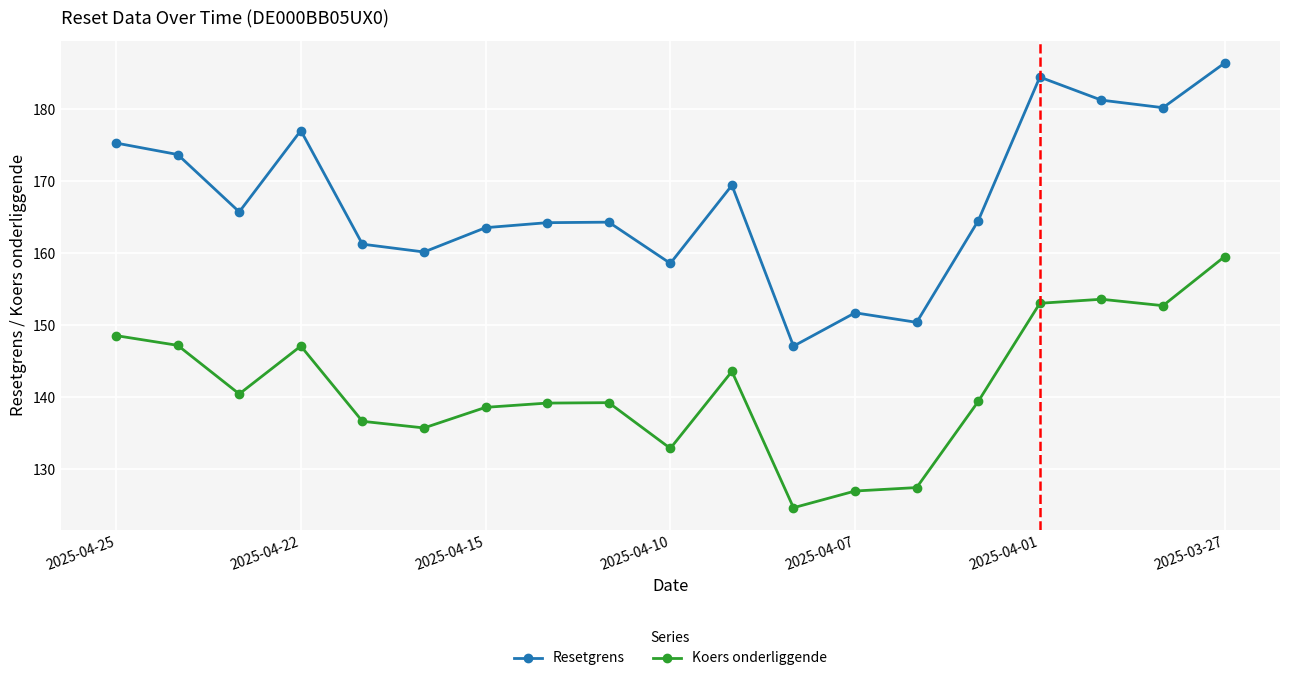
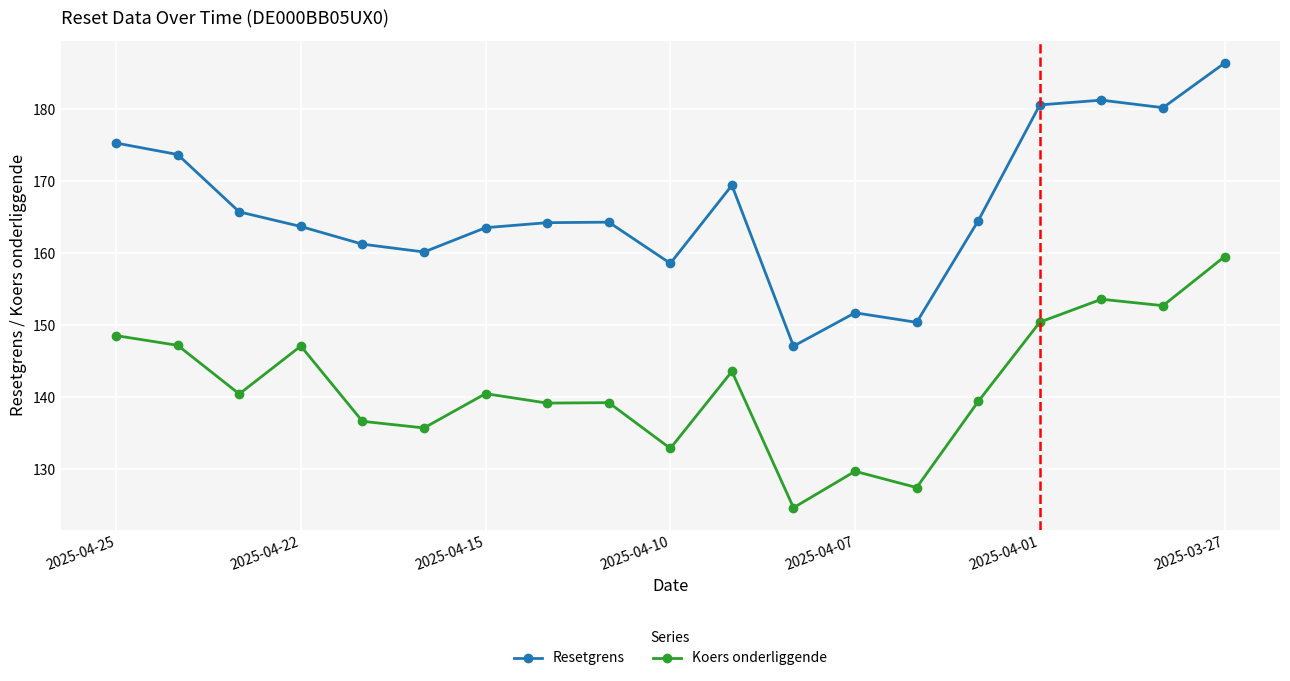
  {
    "Resetgrens": {
      "2025-04-25": 175,
-     "2025-04-22": 177,
+     "2025-04-22": 164,
      "2025-04-15": 164,
      "2025-04-10": 159,
      "2025-04-07": 152,
-     "2025-04-01": 184,
+     "2025-04-01": 181,
      "2025-03-27": 186
    },
    "Koers onderliggende": {
      "2025-04-25": 149,
      "2025-04-22": 147,
-     "2025-04-15": 139,
+     "2025-04-15": 141,
      "2025-04-10": 133,
-     "2025-04-07": 127,
-     "2025-04-01": 153,
+     "2025-04-07": 130,
+     "2025-04-01": 150,
      "2025-03-27": 160
    }
  }
